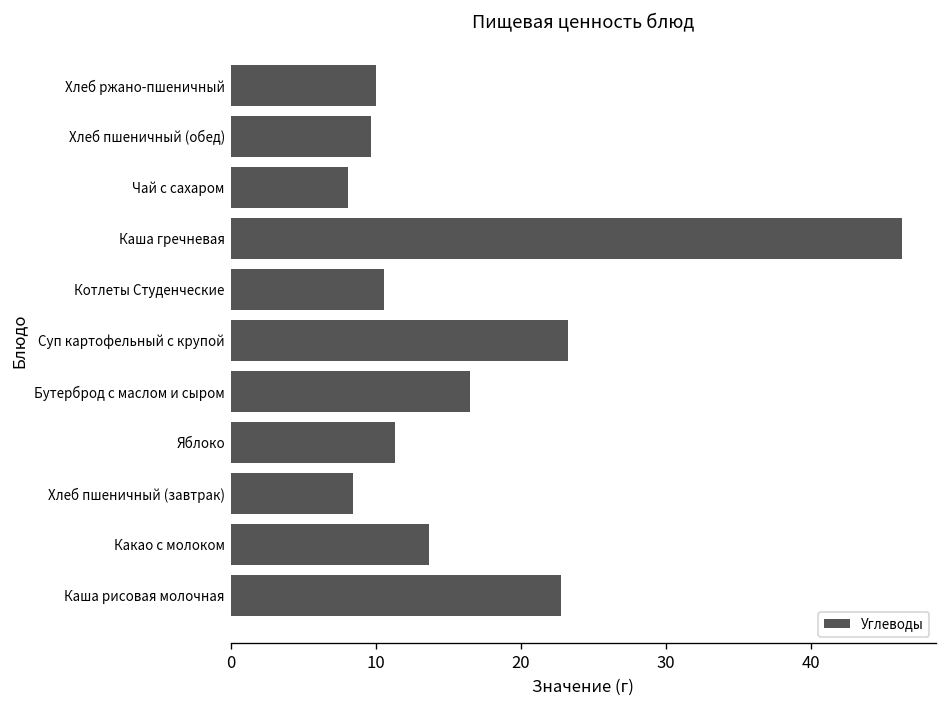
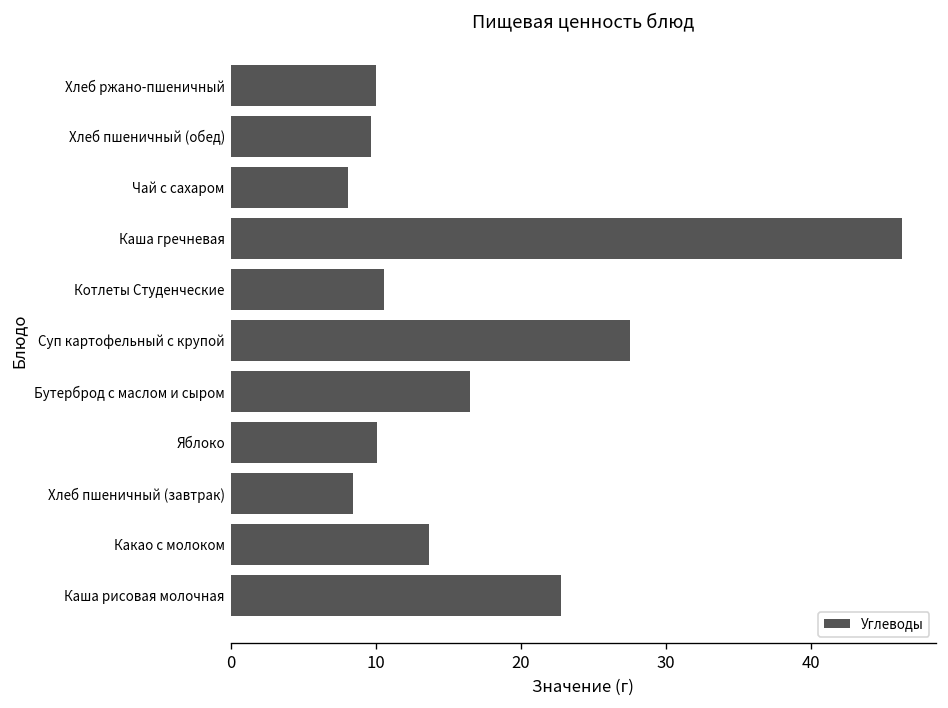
  {
    "Хлеб ржано-пшеничный": 10.0,
    "Хлеб пшеничный (обед)": 9.7,
    "Чай с сахаром": 8.1,
    "Каша гречневая": 46.3,
    "Котлеты Студенческие": 10.6,
-   "Суп картофельный с крупой": 23.3,
+   "Суп картофельный с крупой": 27.5,
    "Бутерброд с маслом и сыром": 16.5,
-   "Яблоко": 11.3,
+   "Яблоко": 10.1,
    "Хлеб пшеничный (завтрак)": 8.4,
    "Какао с молоком": 13.7,
    "Каша рисовая молочная": 22.8
  }
